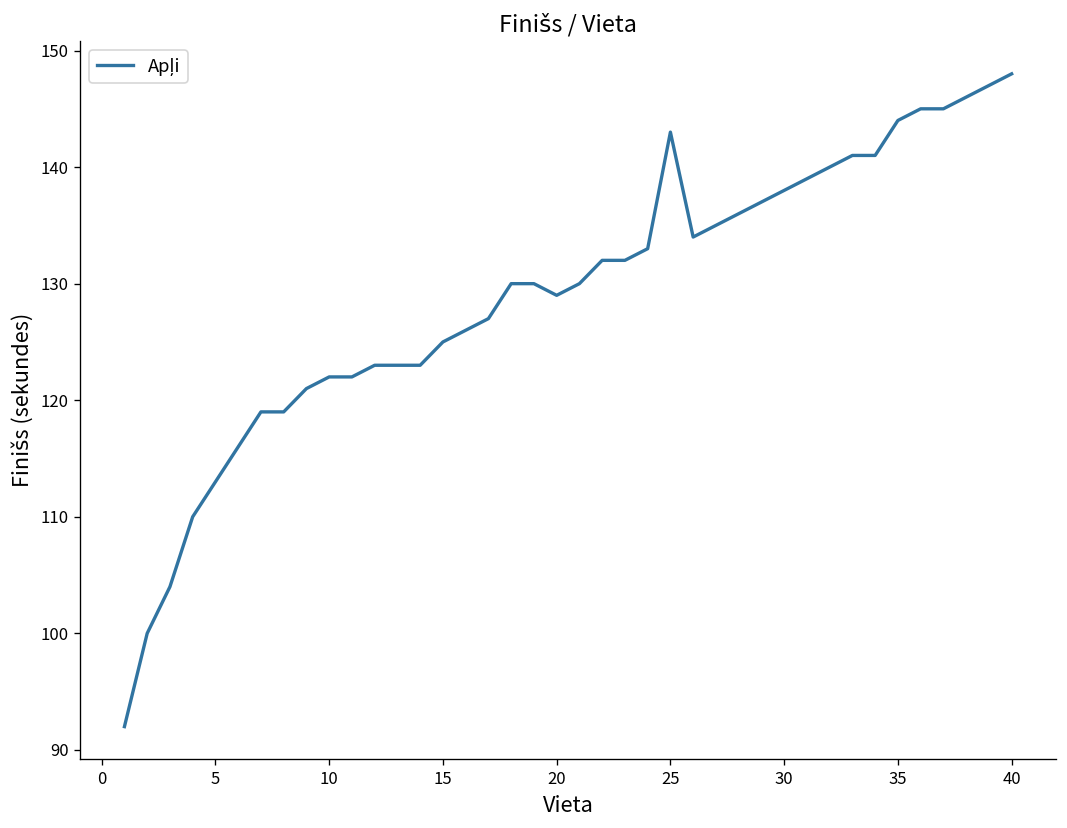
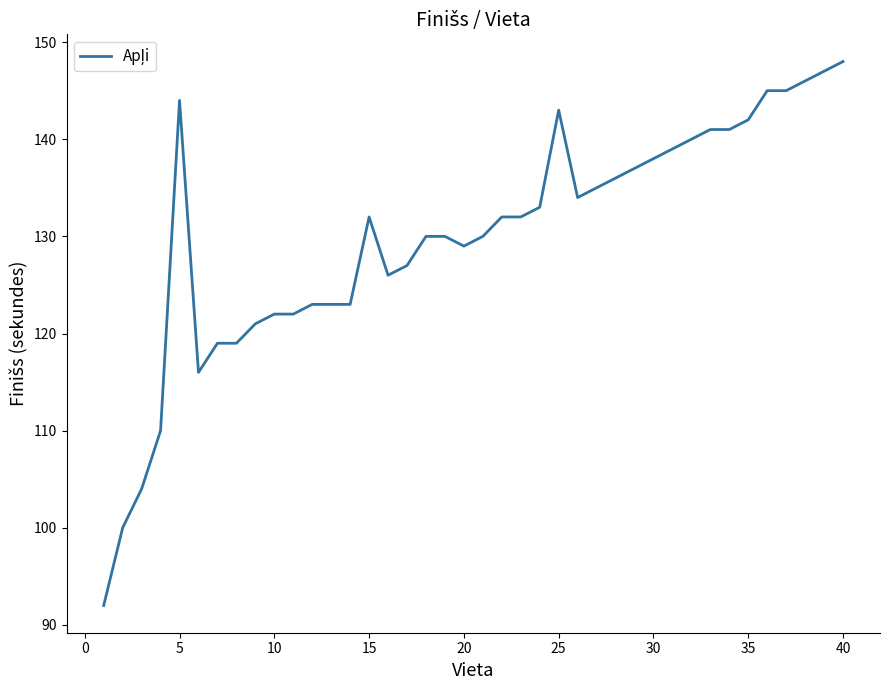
  {
-   "5": 113,
+   "5": 144,
    "10": 122,
-   "15": 125,
+   "15": 132,
    "20": 129,
    "25": 143,
    "30": 138,
-   "35": 144,
+   "35": 142,
    "40": 148
  }
